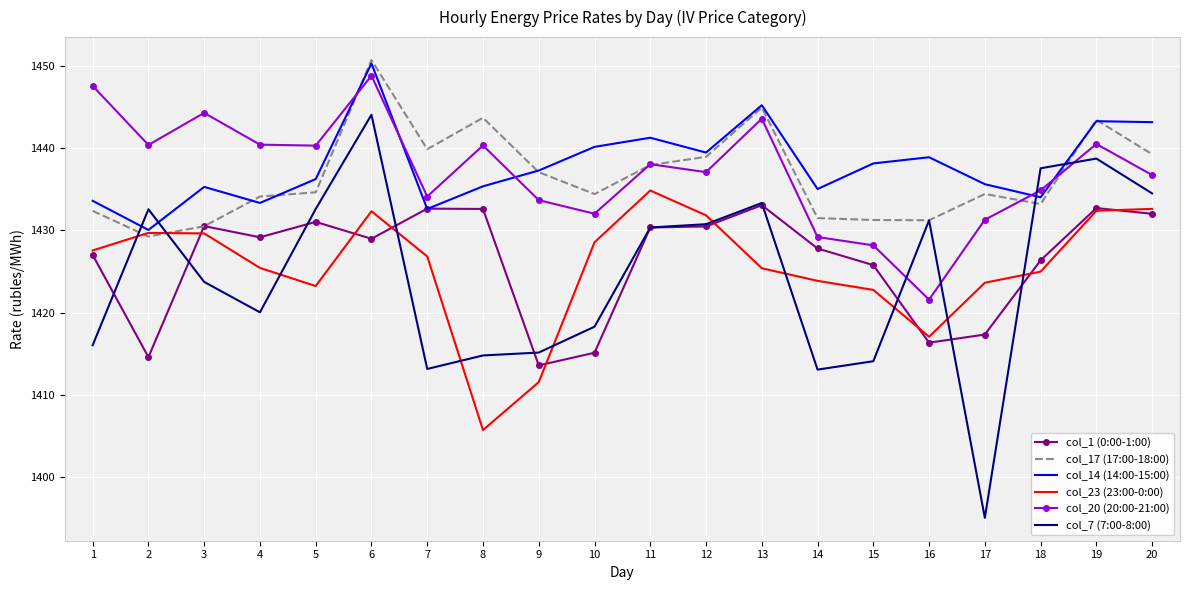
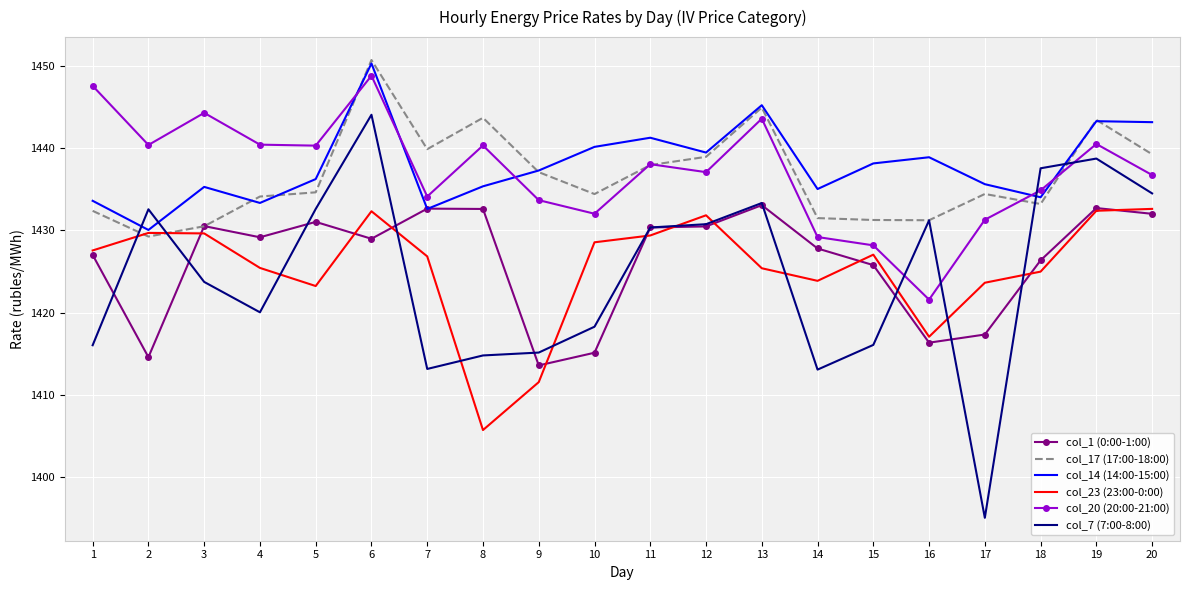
  {
    "col_1 (0:00-1:00)": {
      "1": 1427,
      "2": 1415,
      "4": 1429,
      "5": 1431,
      "6": 1429,
      "8": 1433,
      "9": 1414,
      "10": 1415,
      "14": 1428,
      "15": 1426,
      "16": 1416,
      "17": 1417,
      "18": 1426,
      "19": 1433,
      "20": 1432
    },
    "col_17 (17:00-18:00)": {
      "1": 1432,
      "2": 1429,
      "4": 1434,
      "5": 1435,
      "6": 1451,
      "7": 1440,
      "8": 1444,
      "10": 1434,
      "12": 1439,
      "14": 1431,
      "15": 1431,
      "17": 1434,
      "18": 1433,
      "20": 1439
    },
    "col_14 (14:00-15:00)": {
      "1": 1434,
      "2": 1430,
      "3": 1435,
      "4": 1433,
      "5": 1436,
      "6": 1450,
      "8": 1435,
      "10": 1440,
      "11": 1441,
      "12": 1439,
      "14": 1435,
      "15": 1438,
      "16": 1439,
      "17": 1436,
      "18": 1434,
      "20": 1443
    },
    "col_23 (23:00-0:00)": {
      "1": 1428,
      "2": 1430,
      "3": 1430,
      "4": 1425,
      "5": 1423,
      "6": 1432,
      "7": 1427,
      "8": 1406,
      "9": 1412,
      "10": 1429,
-     "11": 1435,
+     "11": 1429,
      "12": 1432,
      "13": 1425,
      "14": 1424,
-     "15": 1423,
+     "15": 1427,
      "16": 1417,
      "17": 1424,
      "18": 1425,
      "19": 1432,
      "20": 1433
    },
    "col_20 (20:00-21:00)": {
      "1": 1448,
      "2": 1440,
      "3": 1444,
      "4": 1440,
      "5": 1440,
      "6": 1449,
      "7": 1434,
      "8": 1440,
      "9": 1434,
      "10": 1432,
      "12": 1437,
      "13": 1444,
      "14": 1429,
      "15": 1428,
      "16": 1422,
      "17": 1431,
      "18": 1435,
      "19": 1440,
      "20": 1437
    },
    "col_7 (7:00-8:00)": {
      "1": 1416,
      "2": 1433,
      "3": 1424,
      "4": 1420,
      "5": 1433,
      "6": 1444,
      "7": 1413,
      "8": 1415,
      "9": 1415,
      "10": 1418,
      "14": 1413,
-     "15": 1414,
+     "15": 1416,
      "17": 1395,
      "18": 1438,
      "19": 1439,
      "20": 1434
    }
  }
